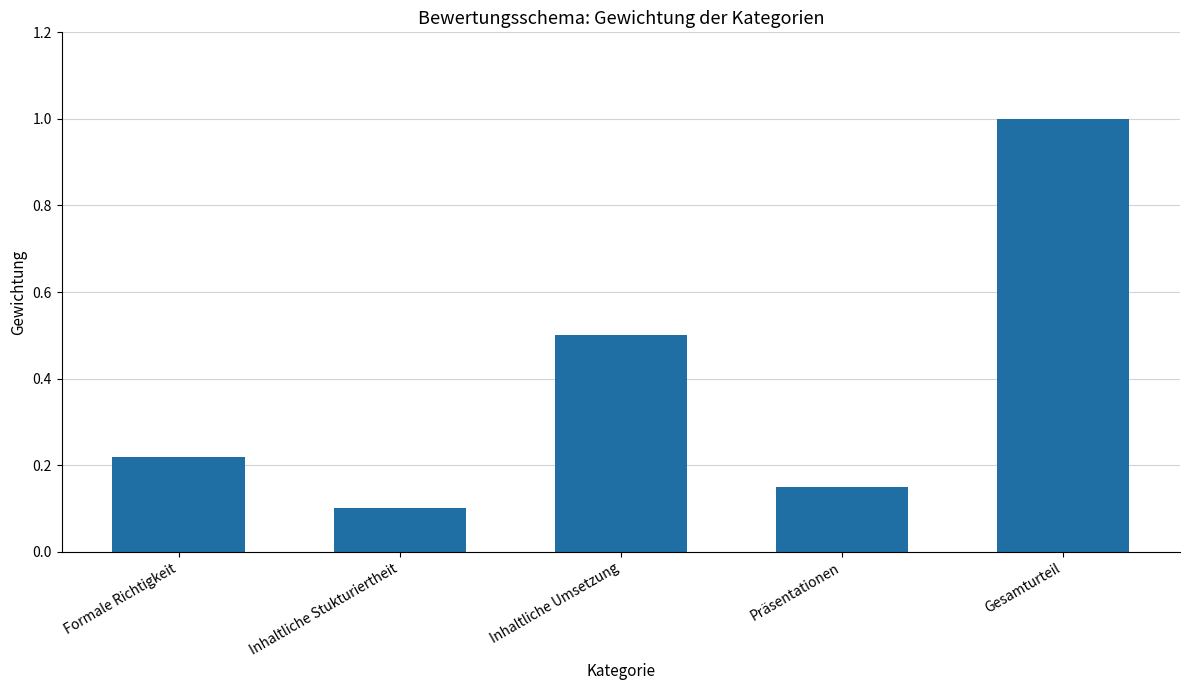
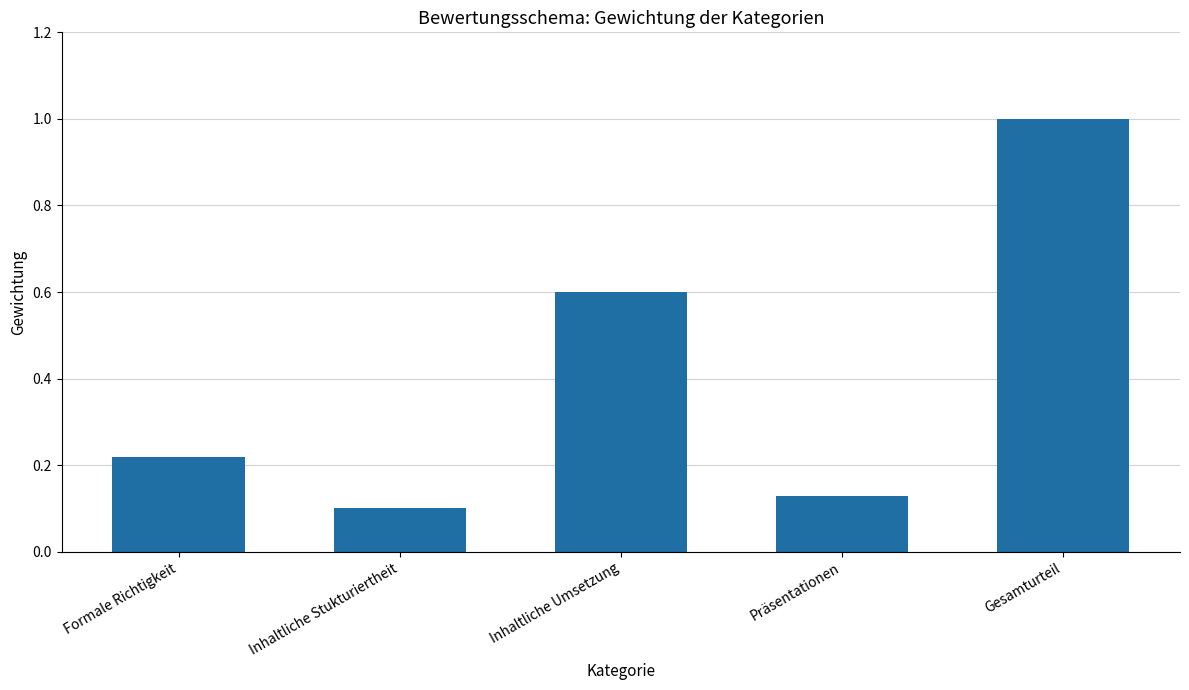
  {
    "Formale Richtigkeit": 0.22,
    "Inhaltliche Stukturiertheit": 0.10,
-   "Inhaltliche Umsetzung": 0.5,
-   "Präsentationen": 0.15,
+   "Inhaltliche Umsetzung": 0.6,
+   "Präsentationen": 0.13,
    "Gesamturteil": 1.00
  }
